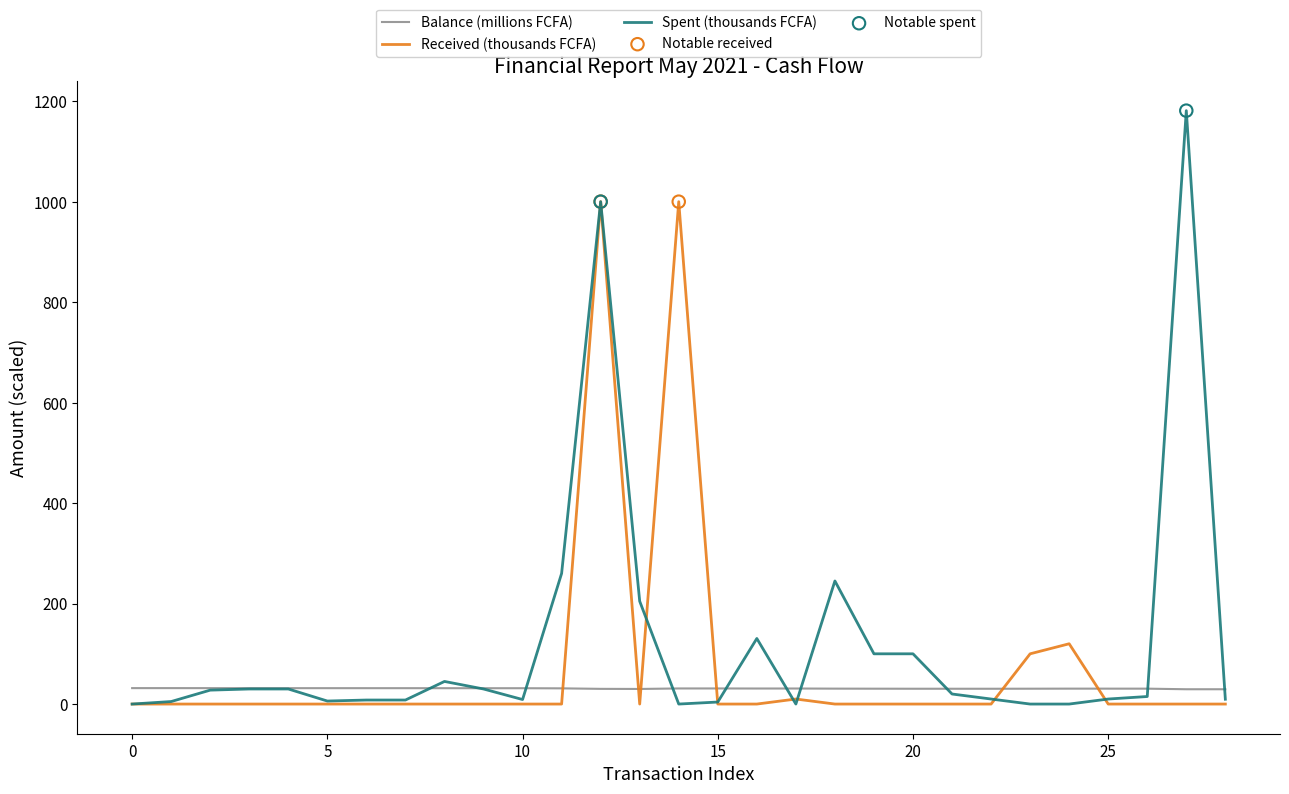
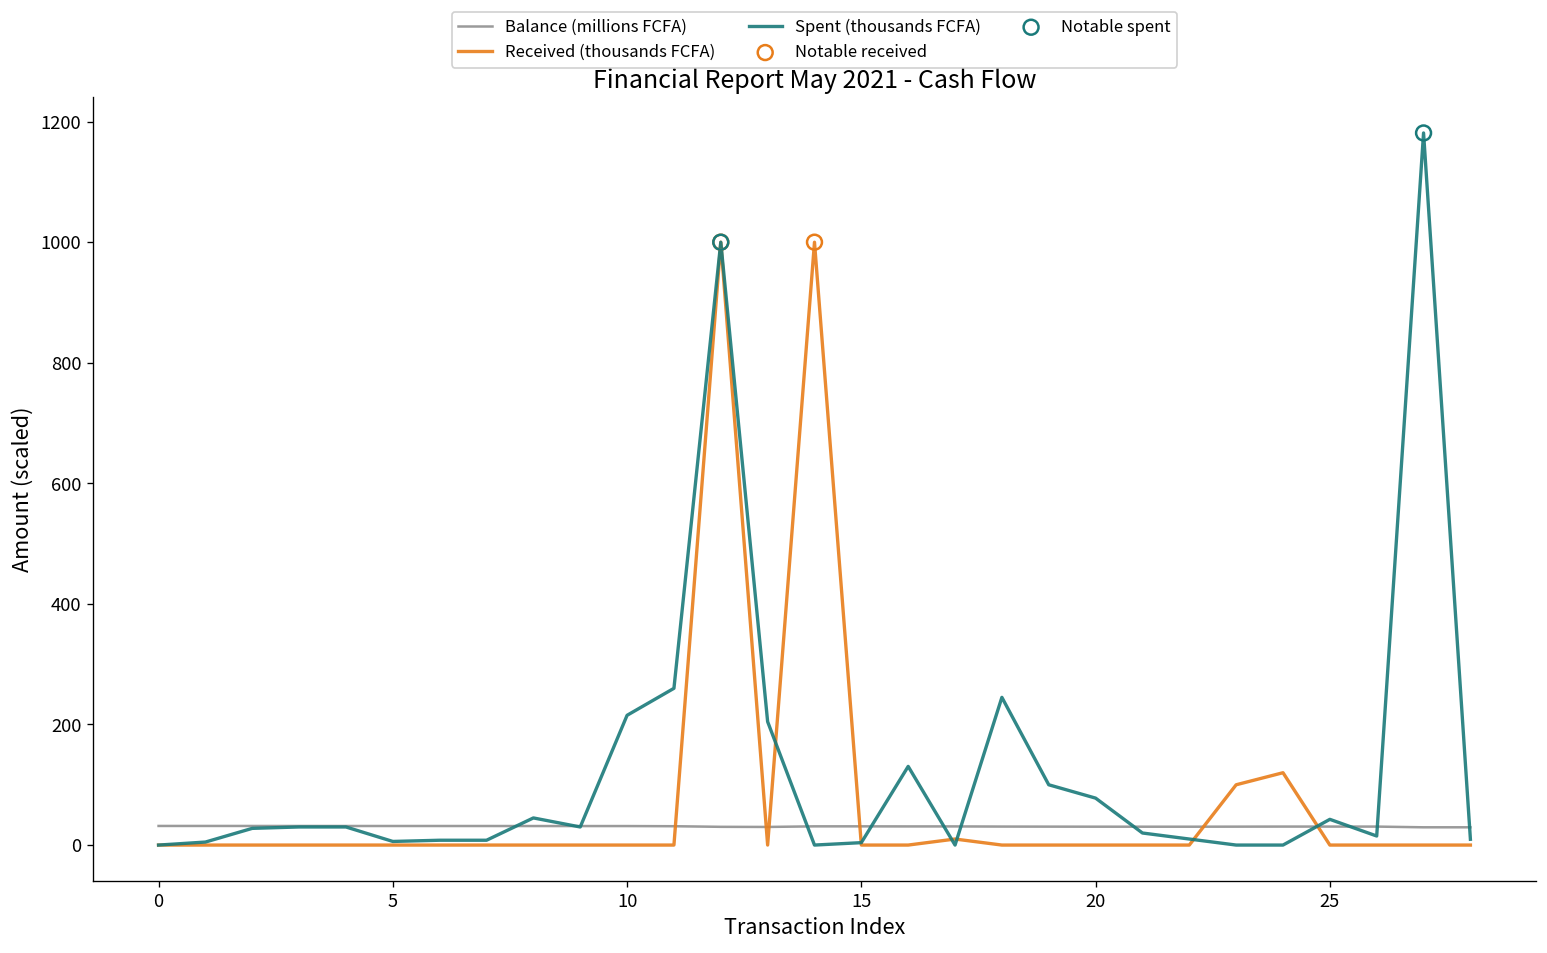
  {
    "Balance (millions FCFA)": {
      "0": 30,
      "5": 30,
      "10": 30,
      "15": 30,
      "20": 30,
      "25": 30
    },
    "Received (thousands FCFA)": {
      "5": 0,
      "10": 0,
      "20": 0,
      "25": 0
    },
    "Spent (thousands FCFA)": {
      "5": 10,
-     "10": 10,
-     "20": 100,
-     "25": 10
+     "10": 220,
+     "20": 80,
+     "25": 40
    }
  }
